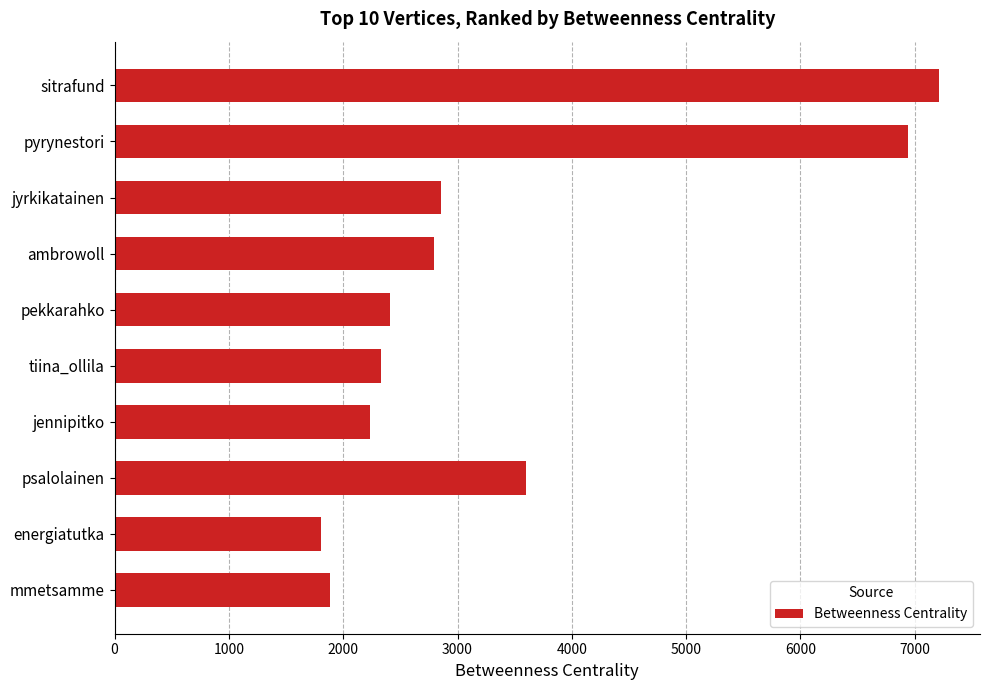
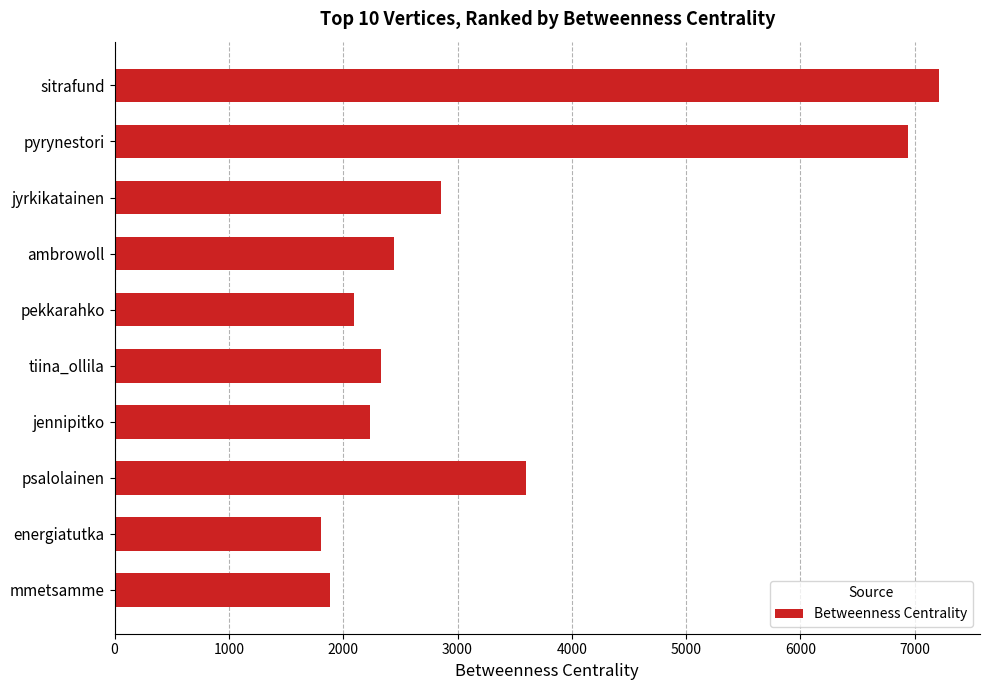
  {
    "sitrafund": 7210,
    "pyrynestori": 6940,
    "jyrkikatainen": 2860,
-   "ambrowoll": 2790,
-   "pekkarahko": 2410,
+   "ambrowoll": 2450,
+   "pekkarahko": 2090,
    "tiina_ollila": 2330,
    "jennipitko": 2240,
    "psalolainen": 3600,
    "energiatutka": 1810,
    "mmetsamme": 1880
  }
